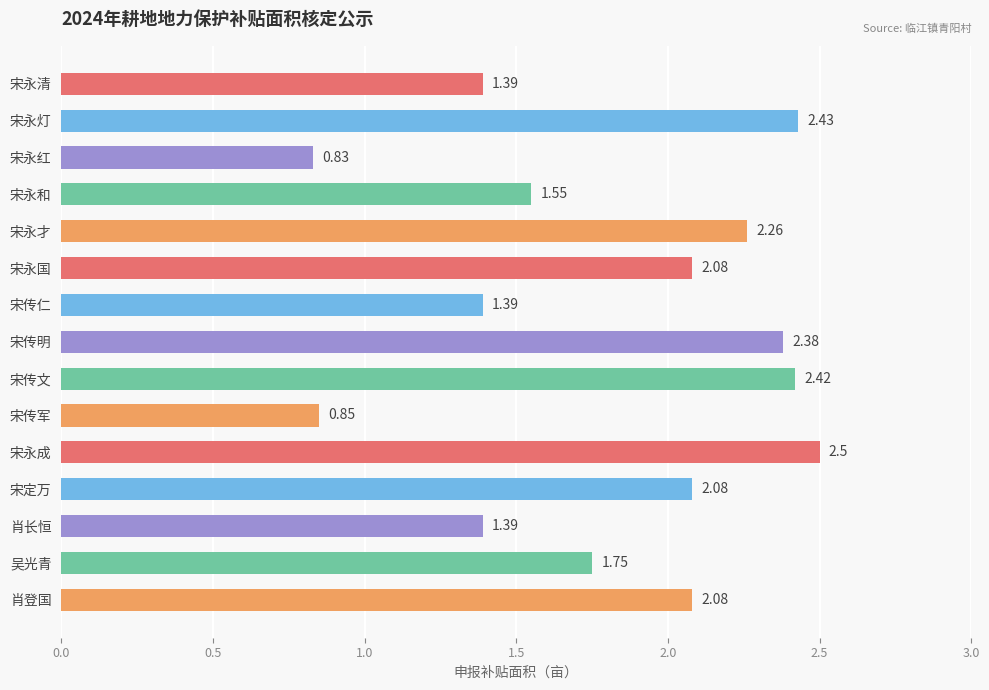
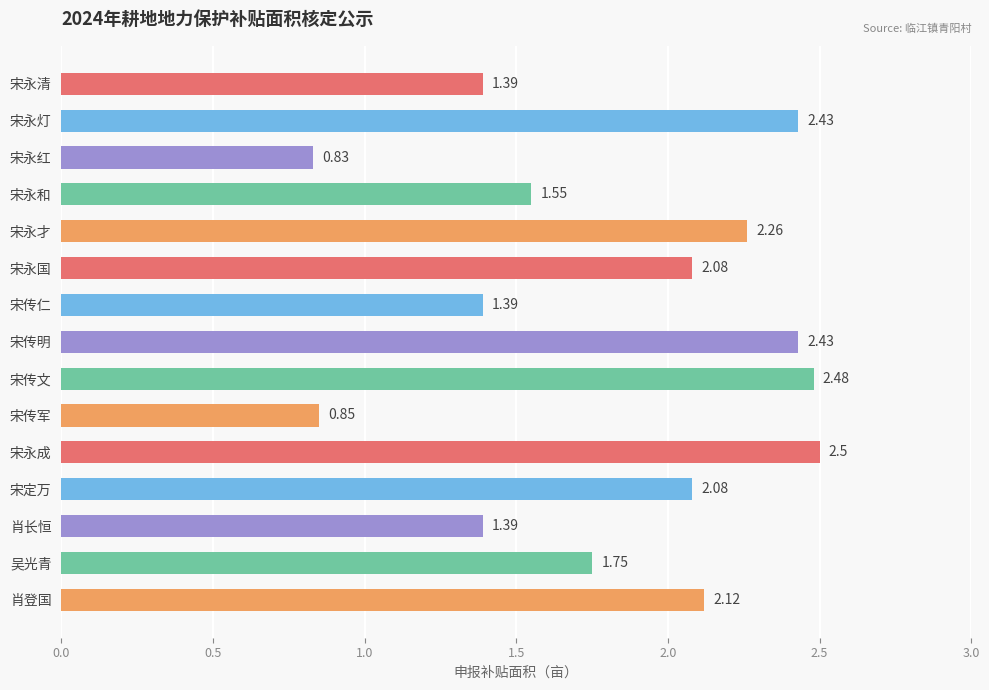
  {
    "宋永清": 1.39,
    "宋永灯": 2.43,
    "宋永红": 0.83,
    "宋永和": 1.55,
    "宋永才": 2.26,
    "宋永国": 2.08,
    "宋传仁": 1.39,
-   "宋传明": 2.38,
-   "宋传文": 2.42,
+   "宋传明": 2.43,
+   "宋传文": 2.48,
    "宋传军": 0.85,
    "宋永成": 2.5,
    "宋定万": 2.08,
    "肖长恒": 1.39,
    "吴光青": 1.75,
-   "肖登国": 2.08
+   "肖登国": 2.12
  }
